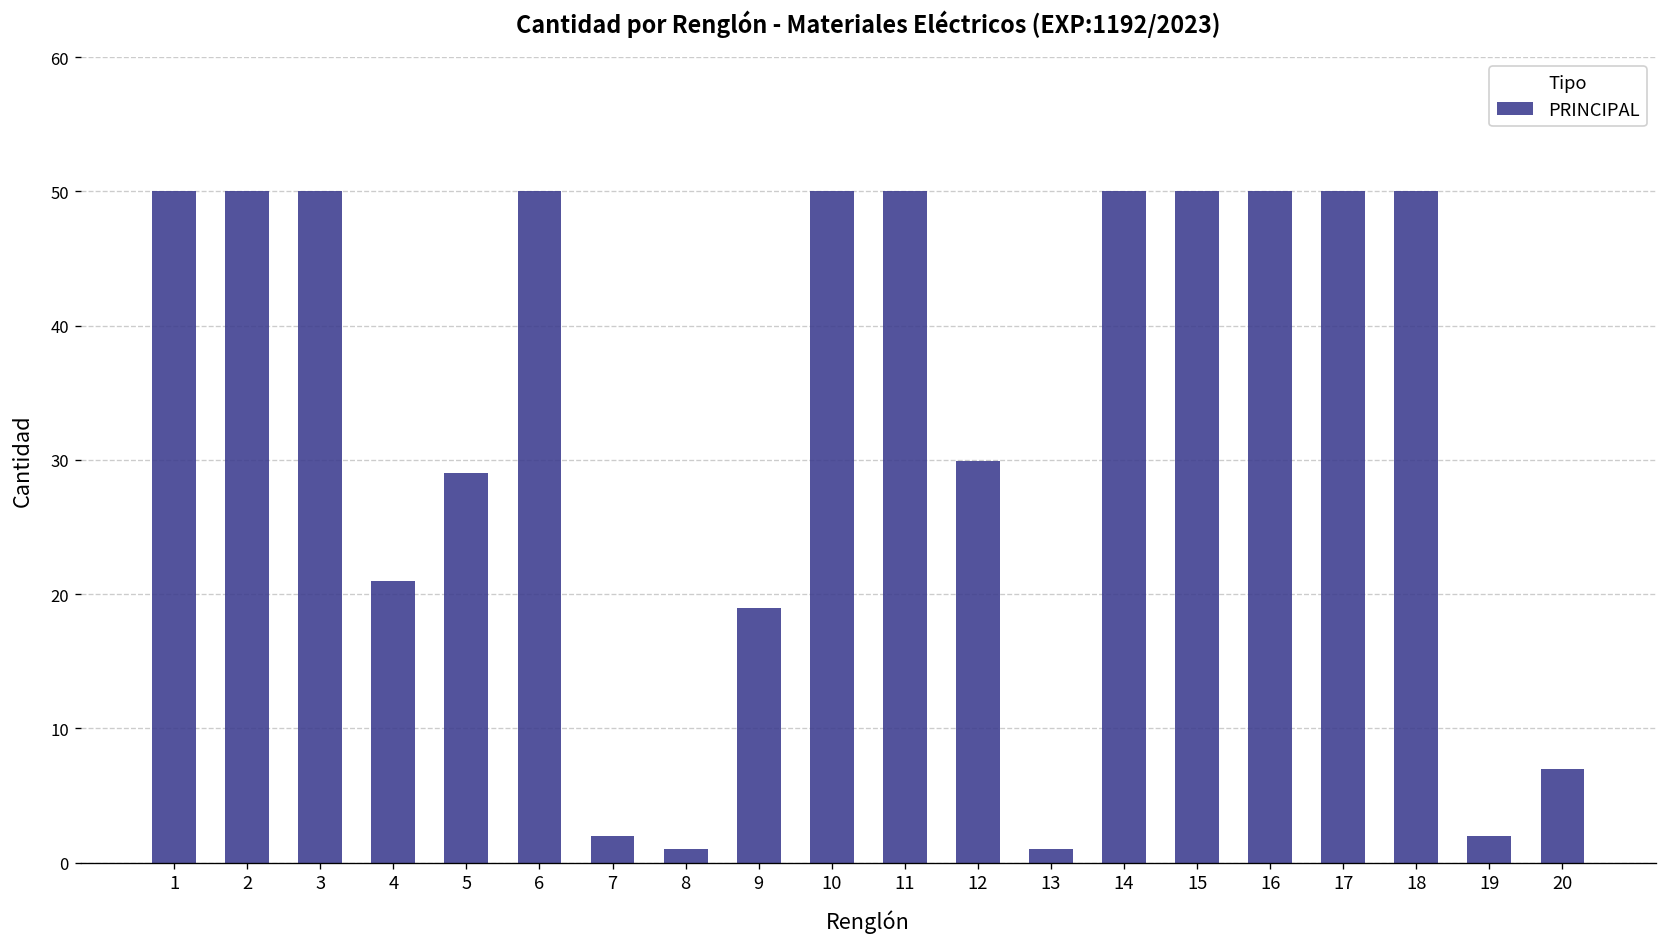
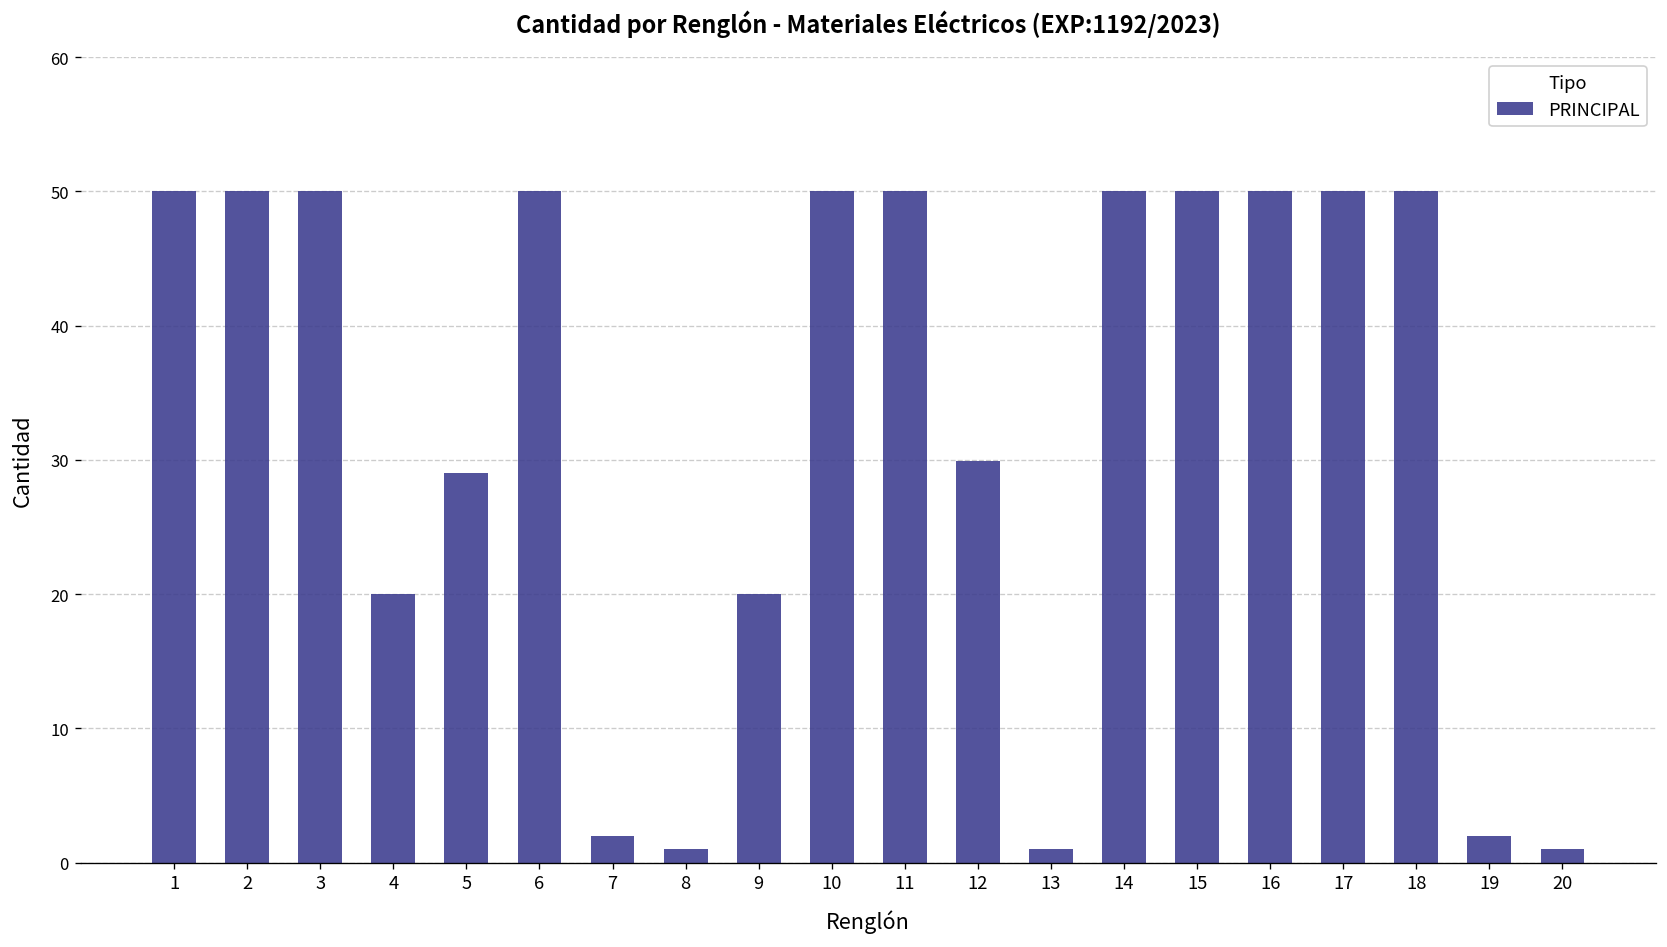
  {
    "1": 50,
    "2": 50,
    "3": 50,
-   "4": 21,
+   "4": 20,
    "5": 29,
    "6": 50,
    "7": 2,
    "8": 1,
-   "9": 19,
+   "9": 20,
    "10": 50,
    "11": 50,
    "12": 30,
    "13": 1,
    "14": 50,
    "15": 50,
    "16": 50,
    "17": 50,
    "18": 50,
    "19": 2,
-   "20": 7
+   "20": 1
  }
